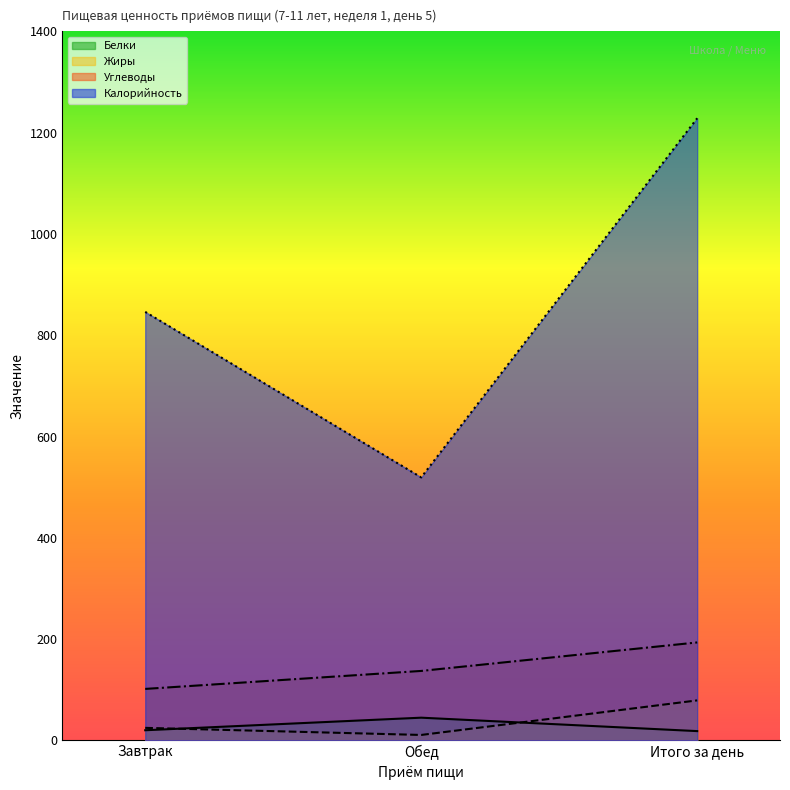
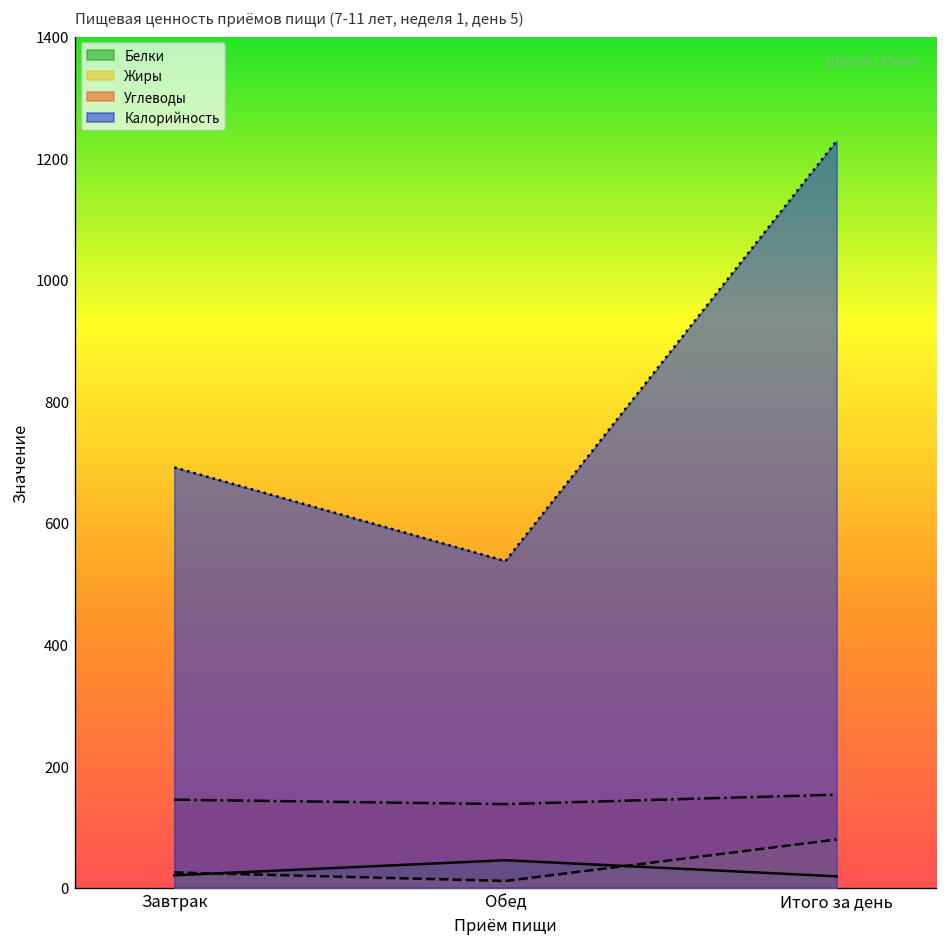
  {
    "Белки": {
      "Обед": 50,
      "Итого за день": 20
    },
    "Жиры": {
      "Обед": 10,
      "Итого за день": 80
    },
    "Углеводы": {
-     "Завтрак": 100,
+     "Завтрак": 140,
      "Обед": 140,
-     "Итого за день": 190
+     "Итого за день": 150
    },
    "Калорийность": {
-     "Завтрак": 850,
-     "Обед": 520,
+     "Завтрак": 690,
+     "Обед": 540,
      "Итого за день": 1230
    }
  }
